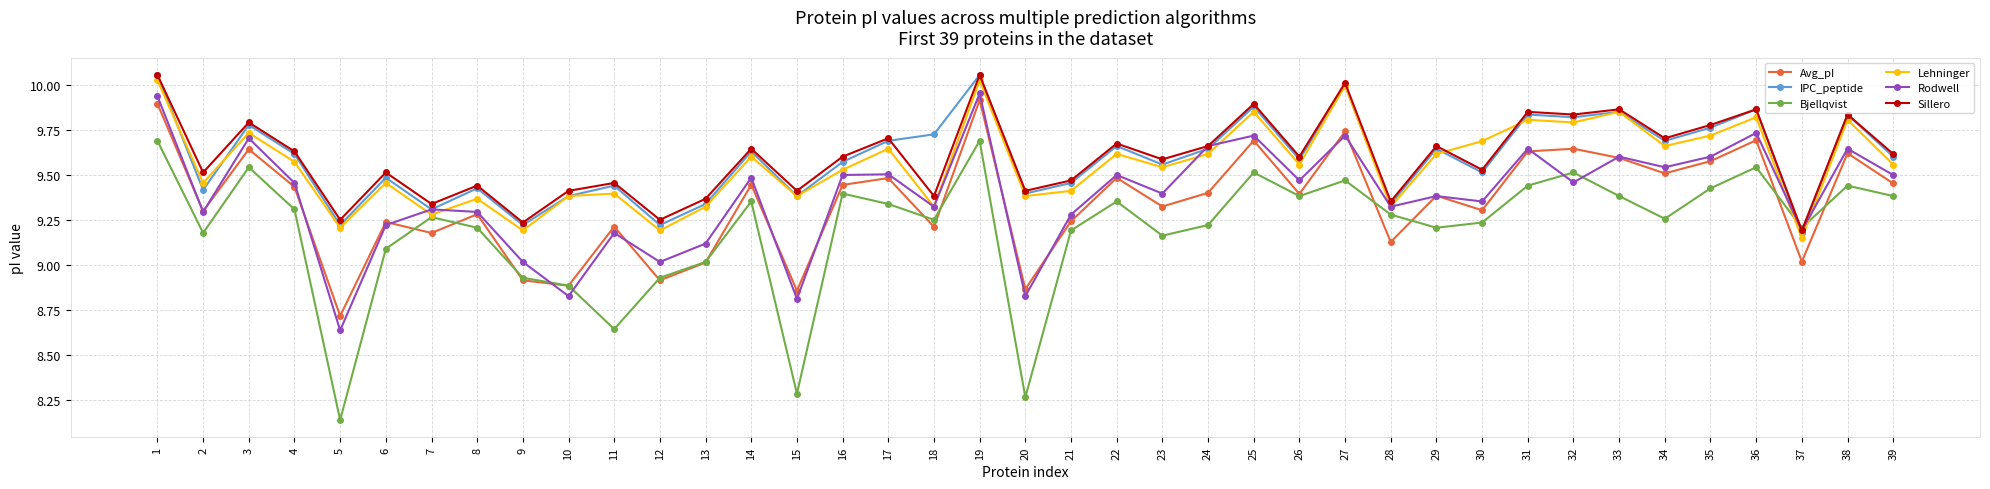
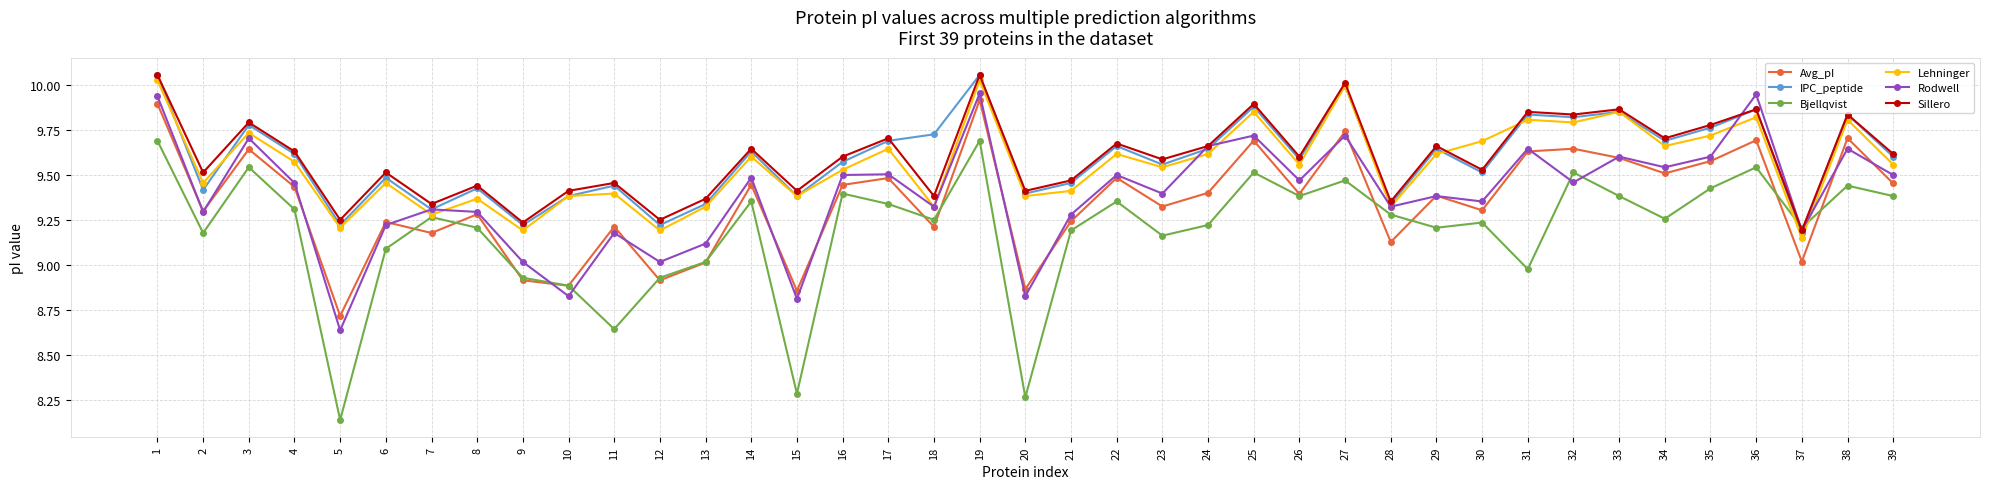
  {
    "Avg_pI": {
      "1": 9.90,
      "3": 9.65,
      "4": 9.44,
      "5": 8.72,
      "6": 9.24,
      "7": 9.18,
      "11": 9.22,
      "14": 9.45,
      "15": 8.86,
      "16": 9.45,
      "17": 9.49,
      "18": 9.21,
      "19": 9.92,
      "20": 8.87,
      "21": 9.25,
      "22": 9.49,
      "23": 9.33,
      "24": 9.40,
      "25": 9.69,
      "27": 9.74,
      "28": 9.13,
      "30": 9.31,
      "31": 9.63,
      "32": 9.65,
      "34": 9.51,
      "35": 9.58,
      "36": 9.70,
      "37": 9.02,
-     "38": 9.62,
+     "38": 9.71,
      "39": 9.46
    },
    "IPC_peptide": {
      "2": 9.42,
      "4": 9.62,
      "5": 9.22,
      "6": 9.49,
      "8": 9.43,
      "11": 9.44,
      "12": 9.22,
      "13": 9.34,
      "14": 9.63,
      "16": 9.58,
      "18": 9.73,
      "23": 9.56,
      "24": 9.65,
      "25": 9.88,
      "26": 9.59,
      "29": 9.65,
      "30": 9.52,
      "31": 9.84,
      "32": 9.82,
      "35": 9.77,
      "37": 9.18,
      "39": 9.60
    },
    "Bjellqvist": {
      "1": 9.69,
      "2": 9.18,
      "3": 9.55,
      "4": 9.31,
      "5": 8.14,
      "6": 9.09,
      "8": 9.21,
      "11": 8.65,
      "14": 9.36,
      "15": 8.29,
      "16": 9.40,
      "17": 9.34,
      "18": 9.25,
      "19": 9.69,
      "20": 8.27,
      "21": 9.19,
      "22": 9.36,
      "23": 9.17,
      "24": 9.22,
      "25": 9.52,
      "27": 9.47,
      "28": 9.28,
      "29": 9.21,
      "30": 9.24,
-     "31": 9.44,
+     "31": 8.98,
      "32": 9.52,
      "33": 9.39,
      "34": 9.26,
      "35": 9.43,
      "36": 9.55,
      "37": 9.21,
      "38": 9.44,
      "39": 9.39
    },
    "Lehninger": {
      "1": 10.03,
      "2": 9.46,
      "3": 9.74,
      "4": 9.58,
      "5": 9.21,
      "6": 9.46,
      "8": 9.37,
      "9": 9.19,
      "11": 9.40,
      "12": 9.19,
      "13": 9.33,
      "14": 9.60,
      "16": 9.53,
      "17": 9.65,
      "19": 10.03,
      "21": 9.41,
      "22": 9.62,
      "23": 9.55,
      "24": 9.62,
      "25": 9.85,
      "26": 9.56,
      "29": 9.62,
      "30": 9.69,
      "31": 9.81,
      "32": 9.79,
      "34": 9.66,
      "35": 9.72,
      "36": 9.82,
      "37": 9.15,
      "38": 9.81,
      "39": 9.56
    },
    "Rodwell": {
      "1": 9.94,
      "3": 9.71,
      "4": 9.46,
      "5": 8.64,
      "6": 9.22,
      "9": 9.02,
      "10": 8.83,
      "11": 9.18,
      "12": 9.02,
      "13": 9.12,
      "14": 9.49,
      "15": 8.81,
      "16": 9.50,
      "17": 9.51,
      "19": 9.96,
      "20": 8.83,
      "21": 9.28,
      "22": 9.50,
      "23": 9.40,
      "25": 9.72,
      "26": 9.47,
      "27": 9.72,
      "30": 9.36,
      "31": 9.65,
      "32": 9.46,
      "34": 9.55,
      "35": 9.60,
-     "36": 9.74,
+     "36": 9.95,
      "38": 9.65,
      "39": 9.50
    },
    "Sillero": {
      "2": 9.52,
      "4": 9.63,
      "5": 9.25,
      "6": 9.52,
      "7": 9.34,
      "8": 9.44,
      "10": 9.41,
      "11": 9.46,
      "12": 9.25,
      "13": 9.37,
      "14": 9.65,
      "15": 9.41,
      "16": 9.60,
      "18": 9.39,
      "20": 9.41,
      "23": 9.59,
      "25": 9.90,
      "26": 9.60,
      "27": 10.01,
      "29": 9.66,
      "30": 9.53,
      "31": 9.85,
      "32": 9.84,
      "35": 9.78,
      "39": 9.62
    }
  }
